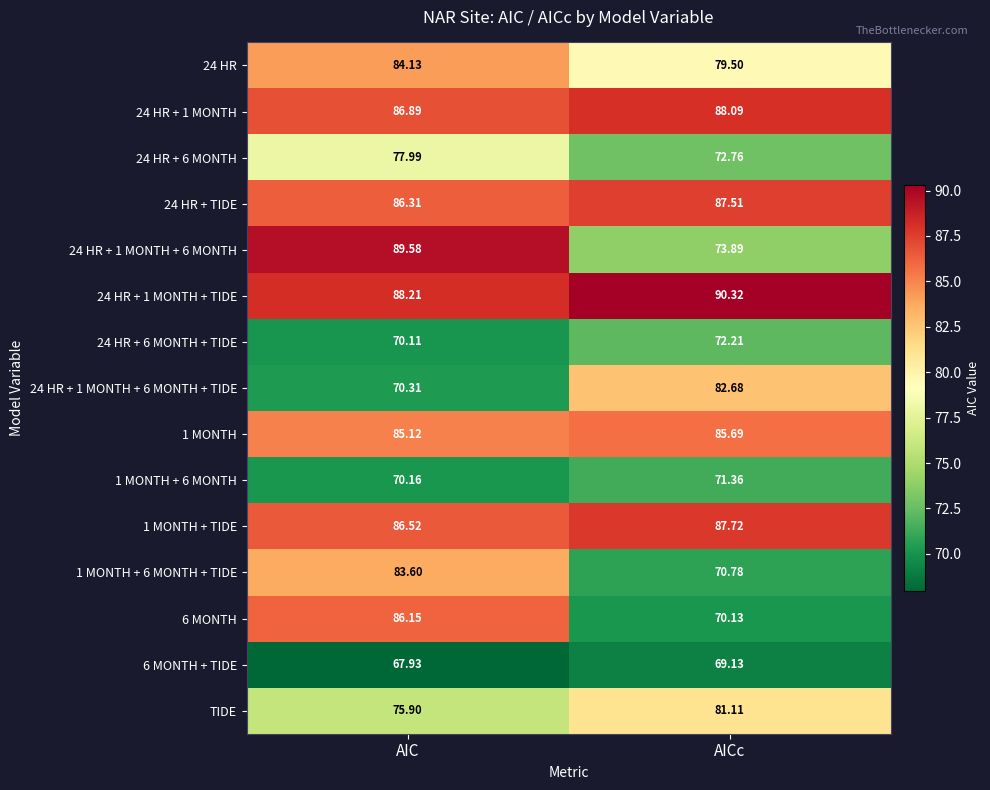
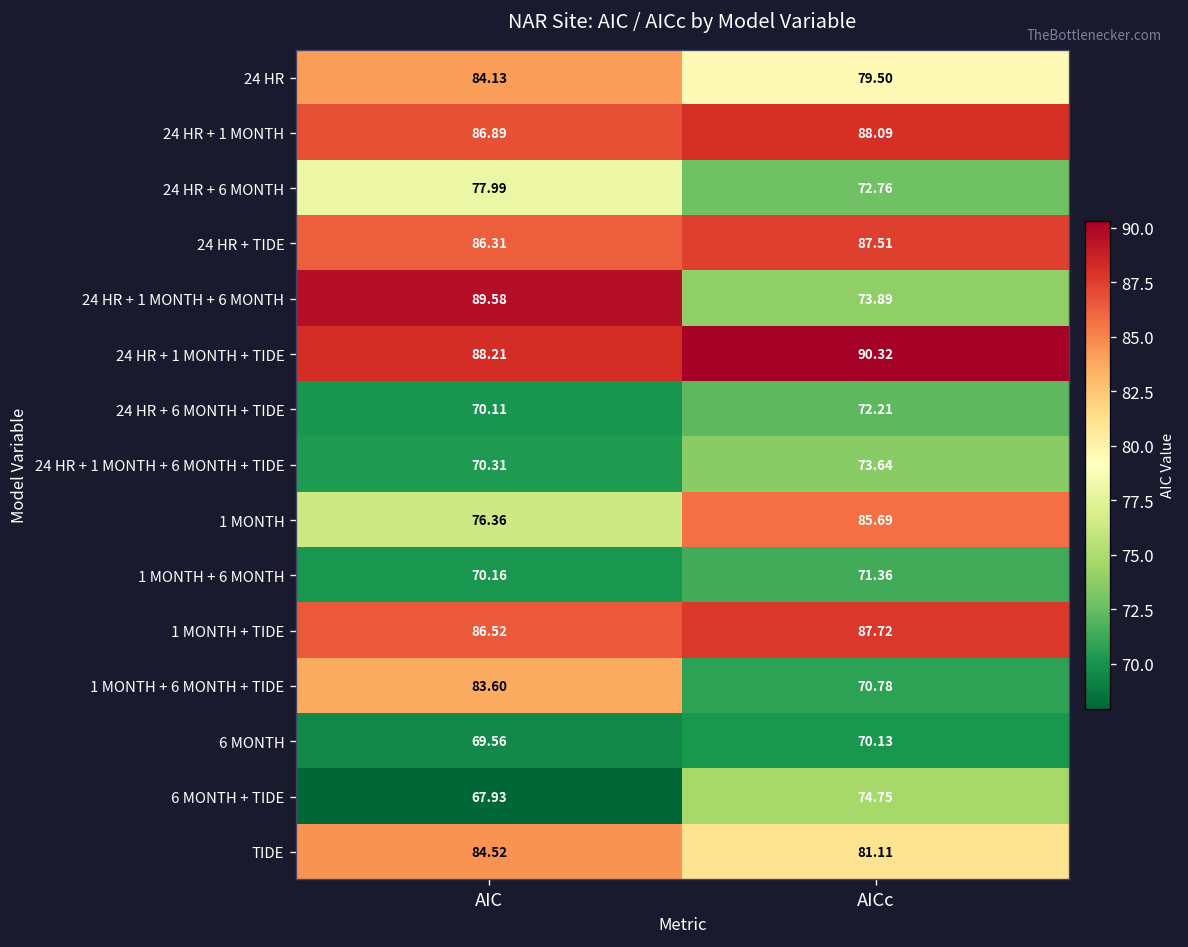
  {
    "24 HR": {
      "AIC": 84.13,
      "AICc": 79.50
    },
    "24 HR + 1 MONTH": {
      "AIC": 86.89,
      "AICc": 88.09
    },
    "24 HR + 6 MONTH": {
      "AIC": 77.99,
      "AICc": 72.76
    },
    "24 HR + TIDE": {
      "AIC": 86.31,
      "AICc": 87.51
    },
    "24 HR + 1 MONTH + 6 MONTH": {
      "AIC": 89.58,
      "AICc": 73.89
    },
    "24 HR + 1 MONTH + TIDE": {
      "AIC": 88.21,
      "AICc": 90.32
    },
    "24 HR + 6 MONTH + TIDE": {
      "AIC": 70.11,
      "AICc": 72.21
    },
    "24 HR + 1 MONTH + 6 MONTH + TIDE": {
      "AIC": 70.31,
-     "AICc": 82.68
+     "AICc": 73.64
    },
    "1 MONTH": {
-     "AIC": 85.12,
+     "AIC": 76.36,
      "AICc": 85.69
    },
    "1 MONTH + 6 MONTH": {
      "AIC": 70.16,
      "AICc": 71.36
    },
    "1 MONTH + TIDE": {
      "AIC": 86.52,
      "AICc": 87.72
    },
    "1 MONTH + 6 MONTH + TIDE": {
      "AIC": 83.60,
      "AICc": 70.78
    },
    "6 MONTH": {
-     "AIC": 86.15,
+     "AIC": 69.56,
      "AICc": 70.13
    },
    "6 MONTH + TIDE": {
      "AIC": 67.93,
-     "AICc": 69.13
+     "AICc": 74.75
    },
    "TIDE": {
-     "AIC": 75.90,
+     "AIC": 84.52,
      "AICc": 81.11
    }
  }
